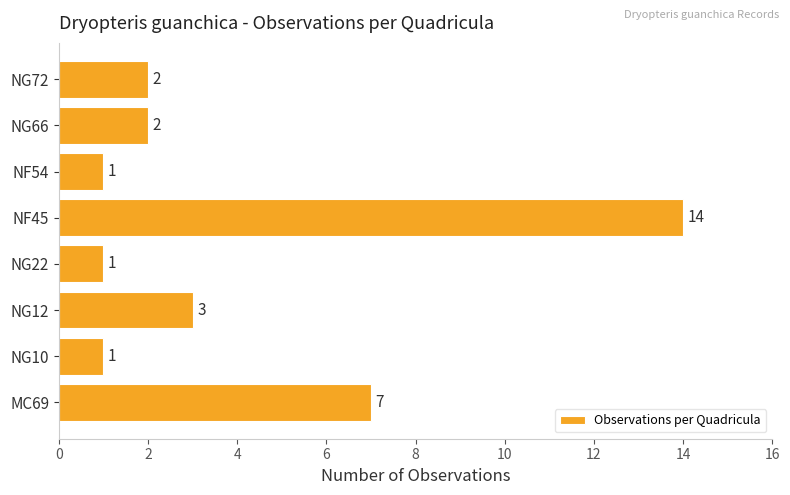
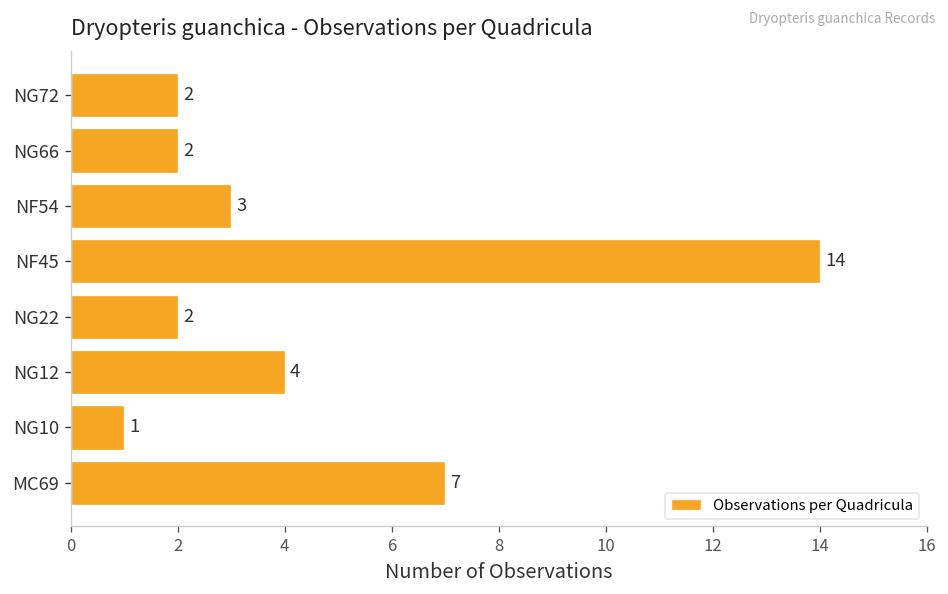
  {
    "NG72": 2,
    "NG66": 2,
-   "NF54": 1,
+   "NF54": 3,
    "NF45": 14,
-   "NG22": 1,
-   "NG12": 3,
+   "NG22": 2,
+   "NG12": 4,
    "NG10": 1,
    "MC69": 7
  }
